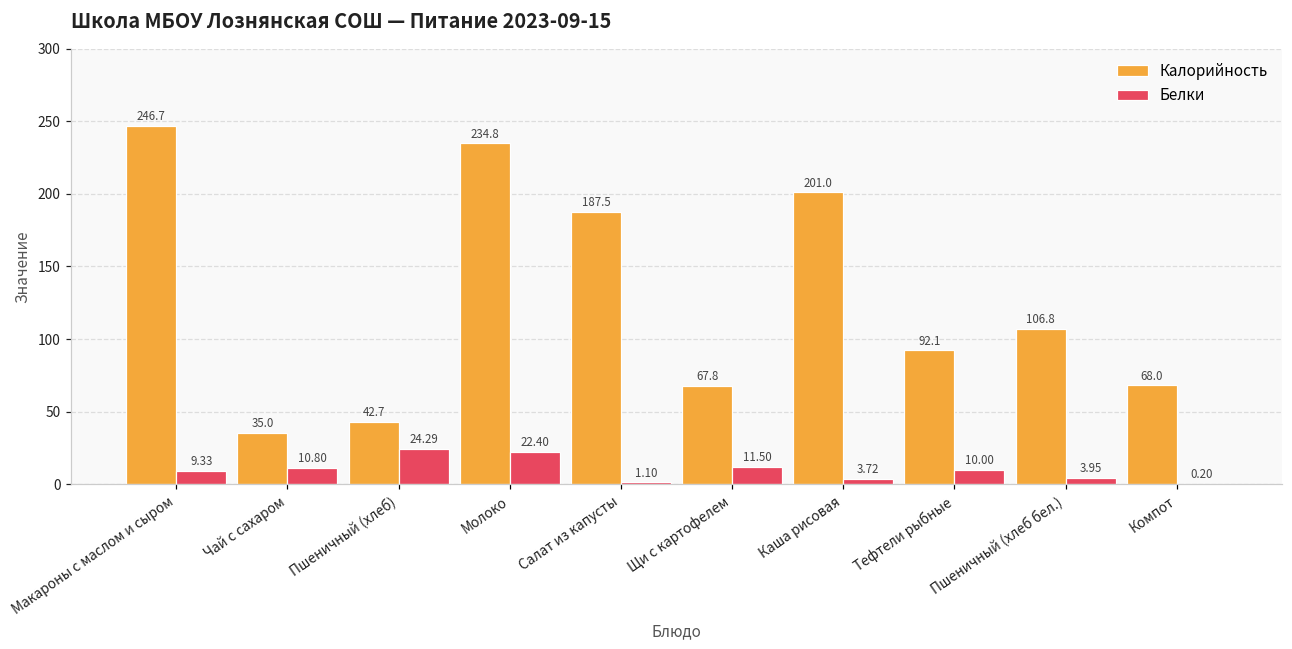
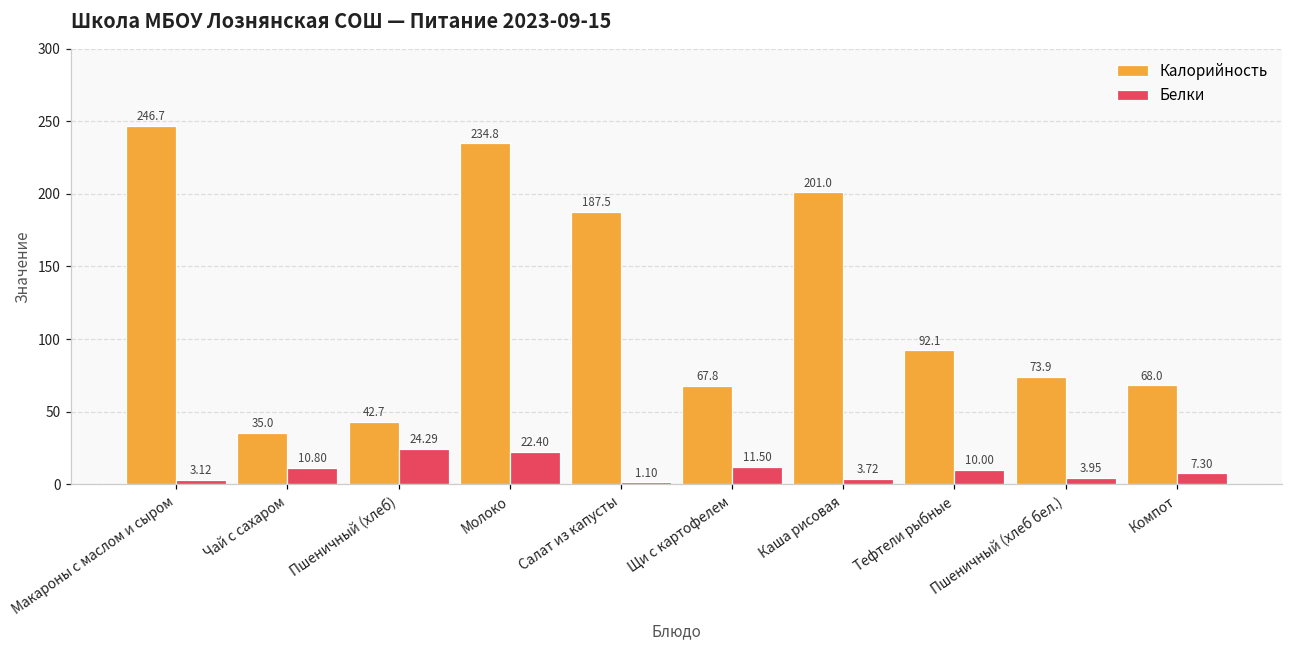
  {
    "Калорийность": {
      "Макароны с маслом и сыром": 246.7,
      "Чай с сахаром": 35.0,
      "Пшеничный (хлеб)": 42.7,
      "Молоко": 234.8,
      "Салат из капусты": 187.5,
      "Щи с картофелем": 67.8,
      "Каша рисовая": 201.0,
      "Тефтели рыбные": 92.1,
-     "Пшеничный (хлеб бел.)": 106.8,
+     "Пшеничный (хлеб бел.)": 73.9,
      "Компот": 68.0
    },
    "Белки": {
-     "Макароны с маслом и сыром": 9.33,
+     "Макароны с маслом и сыром": 3.12,
      "Чай с сахаром": 10.80,
      "Пшеничный (хлеб)": 24.29,
      "Молоко": 22.40,
      "Салат из капусты": 1.10,
      "Щи с картофелем": 11.50,
      "Каша рисовая": 3.72,
      "Тефтели рыбные": 10.00,
      "Пшеничный (хлеб бел.)": 3.95,
-     "Компот": 0.20
+     "Компот": 7.30
    }
  }
